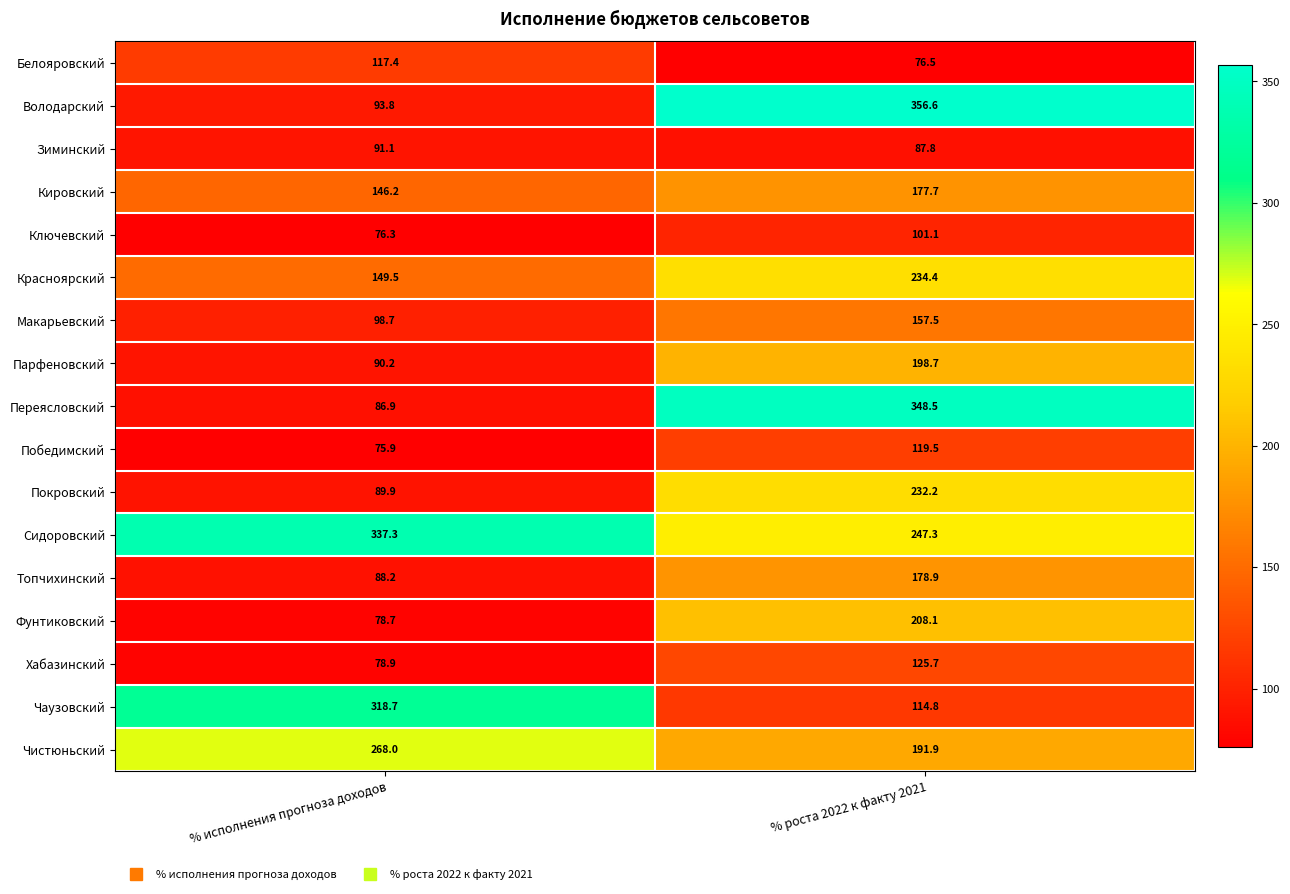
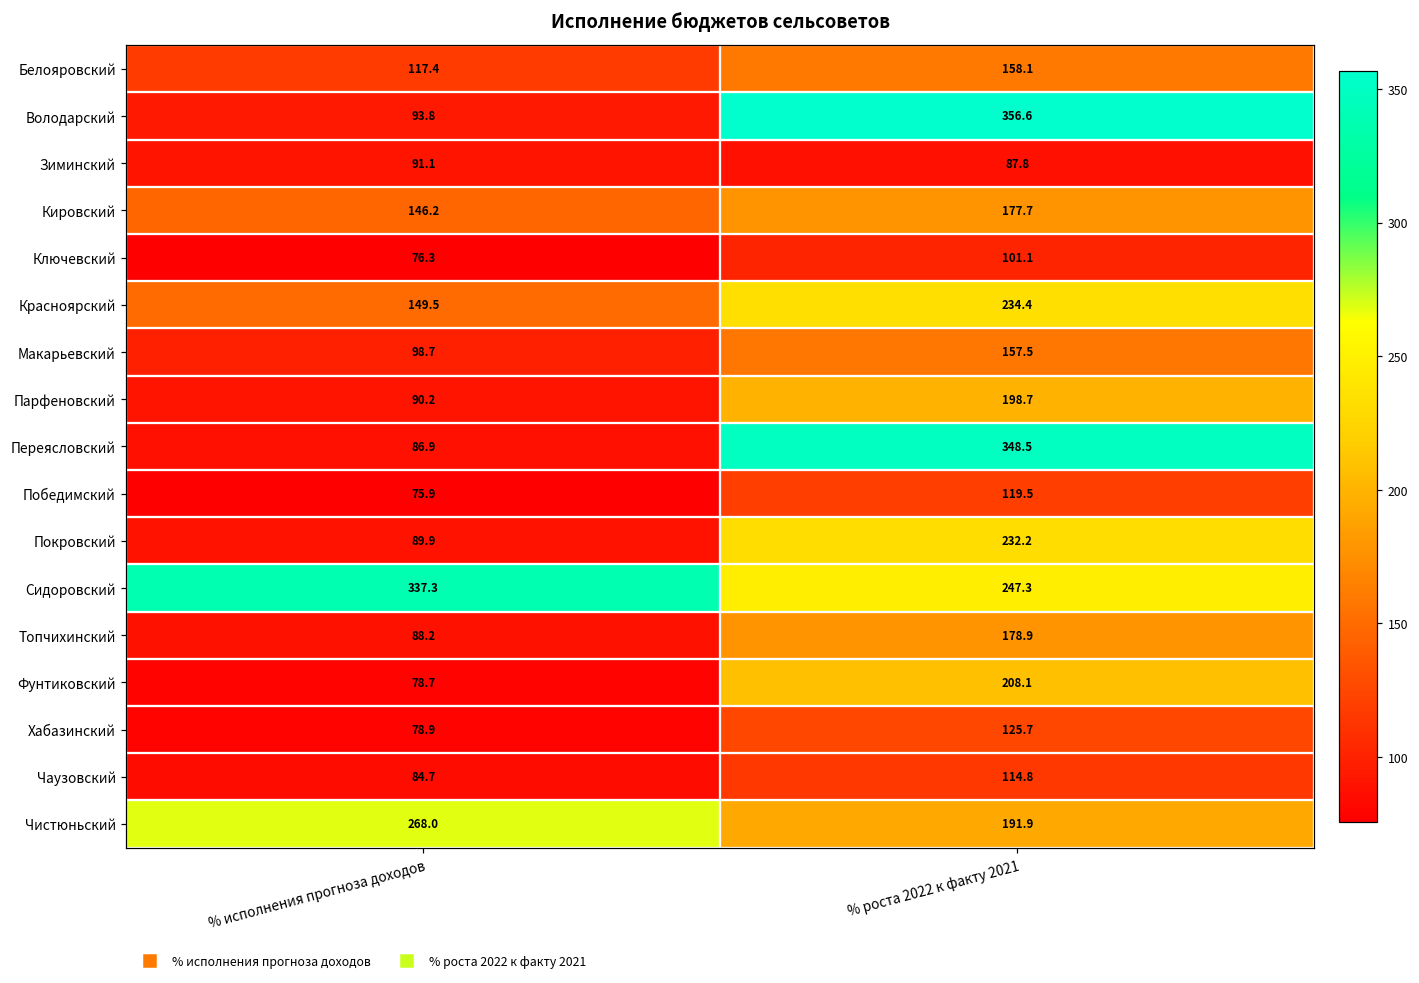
  {
    "Белояровский": {
      "% исполнения прогноза доходов": 117.4,
-     "% роста 2022 к факту 2021": 76.5
+     "% роста 2022 к факту 2021": 158.1
    },
    "Володарский": {
      "% исполнения прогноза доходов": 93.8,
      "% роста 2022 к факту 2021": 356.6
    },
    "Зиминский": {
      "% исполнения прогноза доходов": 91.1,
      "% роста 2022 к факту 2021": 87.8
    },
    "Кировский": {
      "% исполнения прогноза доходов": 146.2,
      "% роста 2022 к факту 2021": 177.7
    },
    "Ключевский": {
      "% исполнения прогноза доходов": 76.3,
      "% роста 2022 к факту 2021": 101.1
    },
    "Красноярский": {
      "% исполнения прогноза доходов": 149.5,
      "% роста 2022 к факту 2021": 234.4
    },
    "Макарьевский": {
      "% исполнения прогноза доходов": 98.7,
      "% роста 2022 к факту 2021": 157.5
    },
    "Парфеновский": {
      "% исполнения прогноза доходов": 90.2,
      "% роста 2022 к факту 2021": 198.7
    },
    "Переясловский": {
      "% исполнения прогноза доходов": 86.9,
      "% роста 2022 к факту 2021": 348.5
    },
    "Победимский": {
      "% исполнения прогноза доходов": 75.9,
      "% роста 2022 к факту 2021": 119.5
    },
    "Покровский": {
      "% исполнения прогноза доходов": 89.9,
      "% роста 2022 к факту 2021": 232.2
    },
    "Сидоровский": {
      "% исполнения прогноза доходов": 337.3,
      "% роста 2022 к факту 2021": 247.3
    },
    "Топчихинский": {
      "% исполнения прогноза доходов": 88.2,
      "% роста 2022 к факту 2021": 178.9
    },
    "Фунтиковский": {
      "% исполнения прогноза доходов": 78.7,
      "% роста 2022 к факту 2021": 208.1
    },
    "Хабазинский": {
      "% исполнения прогноза доходов": 78.9,
      "% роста 2022 к факту 2021": 125.7
    },
    "Чаузовский": {
-     "% исполнения прогноза доходов": 318.7,
+     "% исполнения прогноза доходов": 84.7,
      "% роста 2022 к факту 2021": 114.8
    },
    "Чистюньский": {
      "% исполнения прогноза доходов": 268.0,
      "% роста 2022 к факту 2021": 191.9
    }
  }
